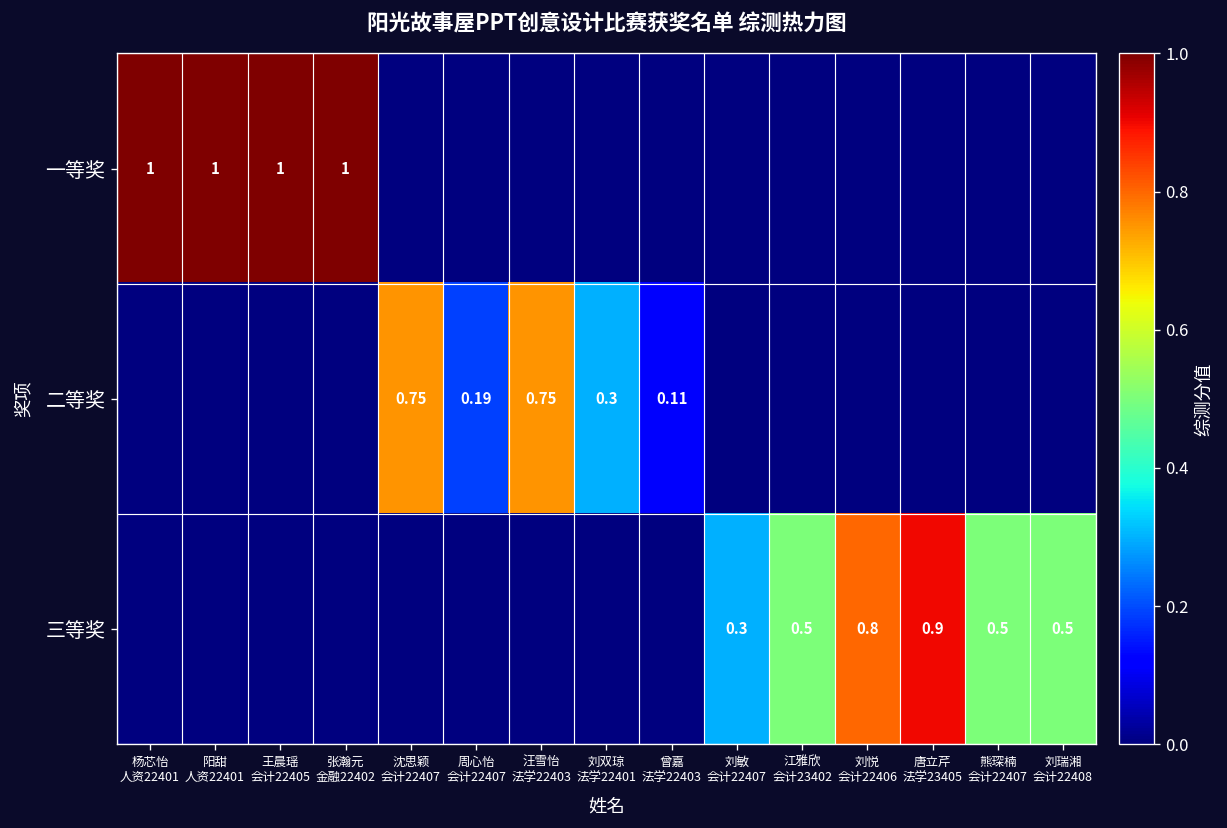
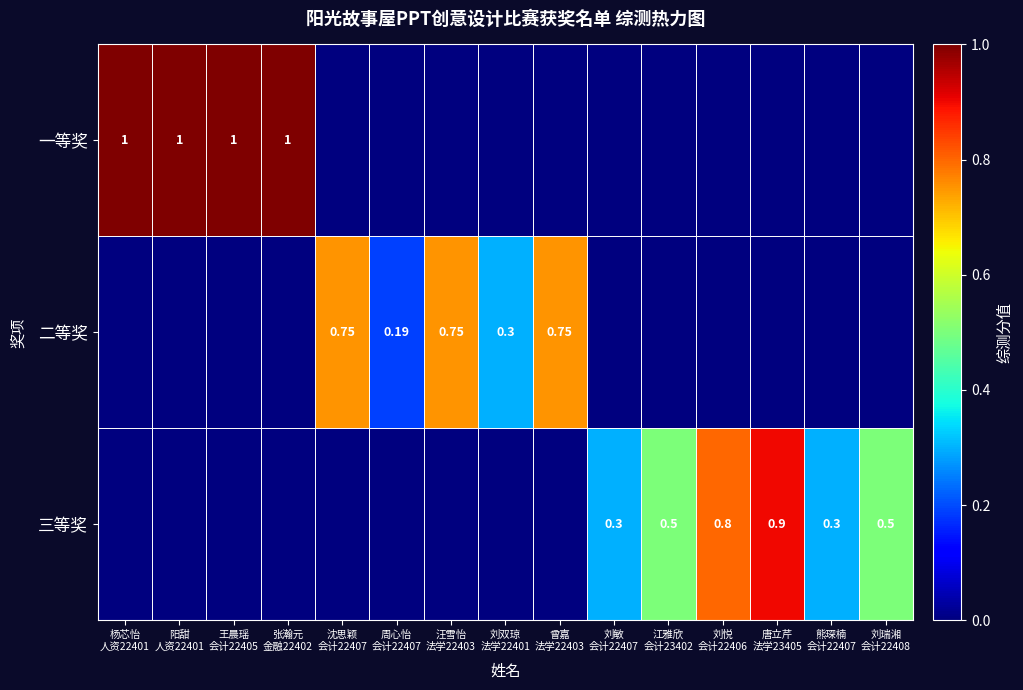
  {
    "一等奖": {
      "杨芯怡 人资22401": 1,
      "阳甜 人资22401": 1,
      "王晨瑶 会计22405": 1,
      "张瀚元 金融22402": 1
    },
    "二等奖": {
      "沈思颖 会计22407": 0.75,
      "周心怡 会计22407": 0.19,
      "汪雪怡 法学22403": 0.75,
      "刘双琼 法学22401": 0.3,
-     "曾嘉 法学22403": 0.11
+     "曾嘉 法学22403": 0.75
    },
    "三等奖": {
      "刘敏 会计22407": 0.3,
      "江雅欣 会计23402": 0.5,
      "刘悦 会计22406": 0.8,
      "唐立芹 法学23405": 0.9,
-     "熊琛楠 会计22407": 0.5,
+     "熊琛楠 会计22407": 0.3,
      "刘瑞湘 会计22408": 0.5
    }
  }
